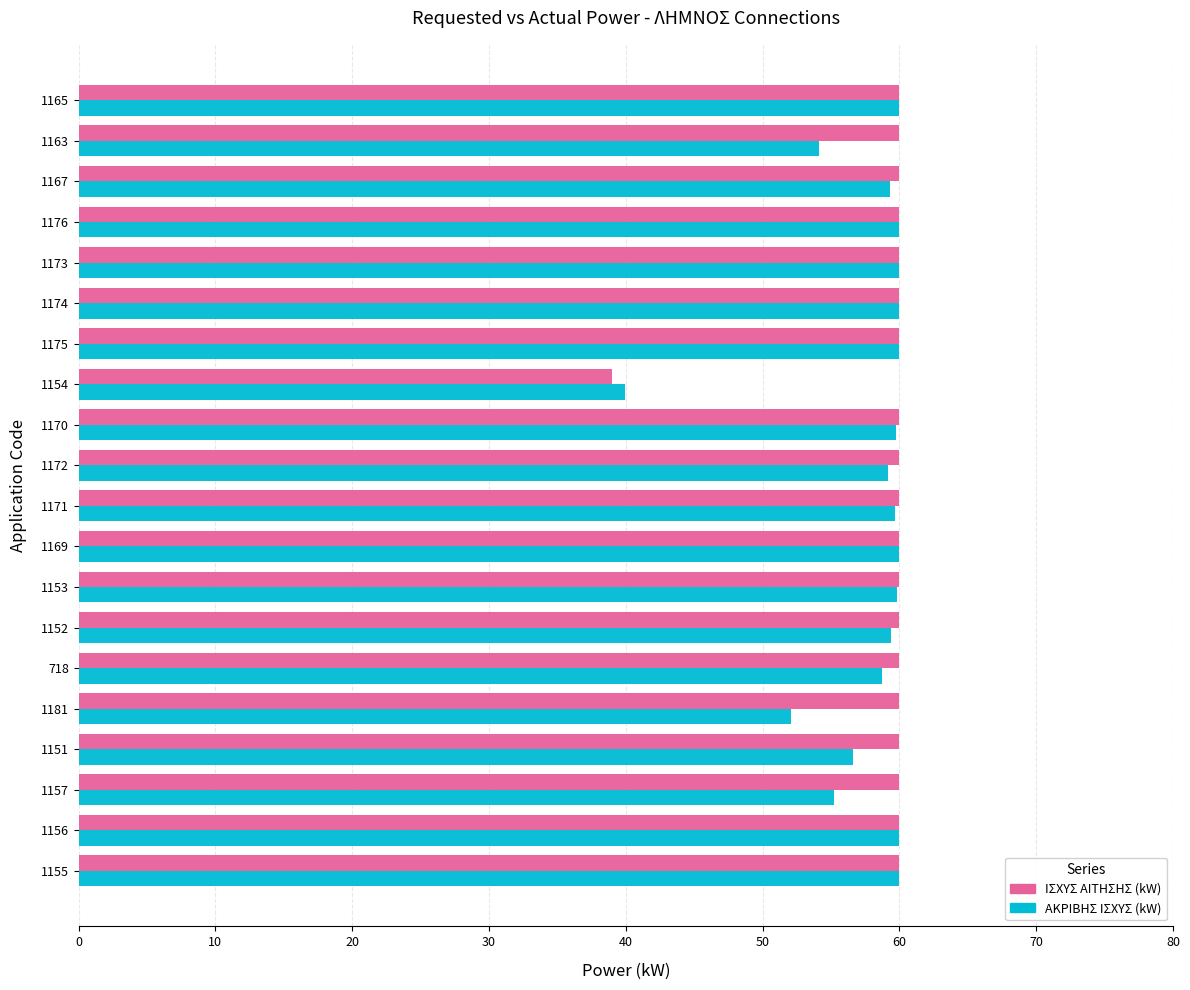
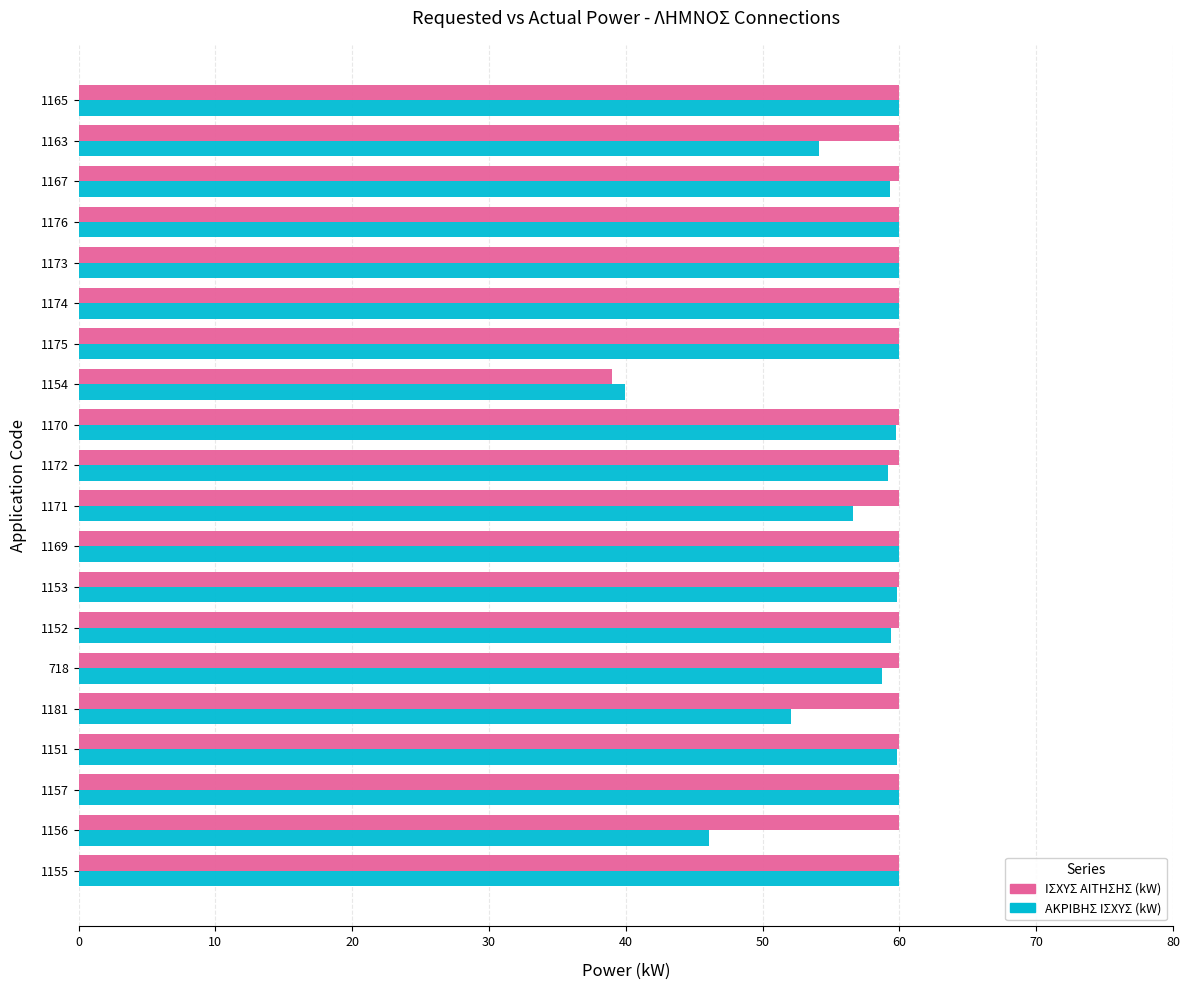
  {
    "ΙΣΧΥΣ ΑΙΤΗΣΗΣ (kW)": {
      "1165": 60.0,
      "1163": 60.0,
      "1167": 60.0,
      "1176": 60.0,
      "1173": 60.0,
      "1174": 60.0,
      "1175": 60.0,
      "1154": 39.0,
      "1170": 60.0,
      "1172": 60.0,
      "1171": 60.0,
      "1169": 60.0,
      "1153": 60.0,
      "1152": 60.0,
      "718": 60.0,
      "1181": 60.0,
      "1151": 60.0,
      "1157": 60.0,
      "1156": 60.0,
      "1155": 60.0
    },
    "ΑΚΡΙΒΗΣ ΙΣΧΥΣ (kW)": {
      "1165": 60.0,
      "1163": 54.1,
      "1167": 59.3,
      "1176": 60.0,
      "1173": 60.0,
      "1174": 60.0,
      "1175": 60.0,
      "1154": 40.0,
      "1170": 59.8,
      "1172": 59.2,
-     "1171": 59.7,
+     "1171": 56.6,
      "1169": 60.0,
      "1153": 59.9,
      "1152": 59.4,
      "718": 58.7,
      "1181": 52.1,
-     "1151": 56.6,
-     "1157": 55.2,
-     "1156": 59.9,
+     "1151": 59.9,
+     "1157": 59.9,
+     "1156": 46.1,
      "1155": 59.9
    }
  }
